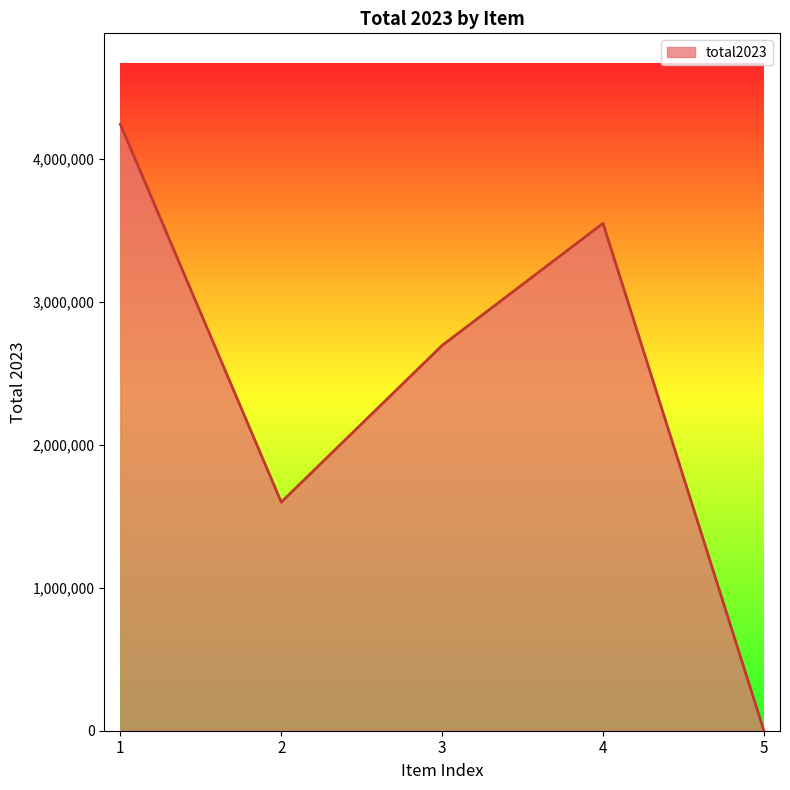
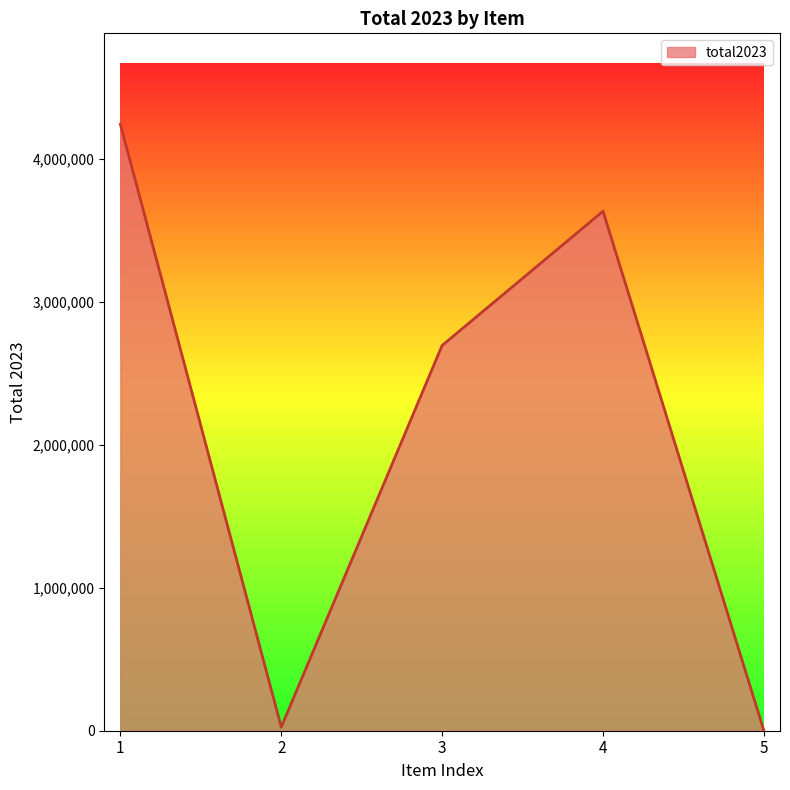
  {
    "1": "4,240,000",
-   "2": "1,600,000",
+   "2": "30,000",
    "3": "2,700,000",
-   "4": "3,550,000",
+   "4": "3,640,000",
    "5": "0"
  }
